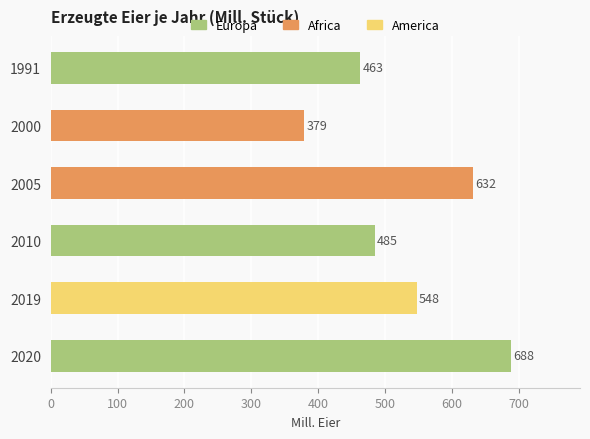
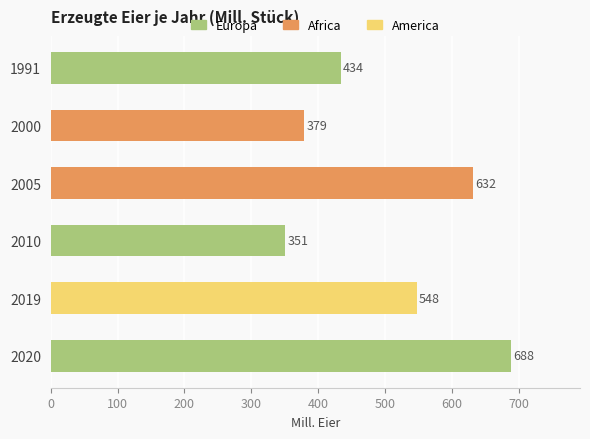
  {
-   "1991": 463,
+   "1991": 434,
    "2000": 379,
    "2005": 632,
-   "2010": 485,
+   "2010": 351,
    "2019": 548,
    "2020": 688
  }
